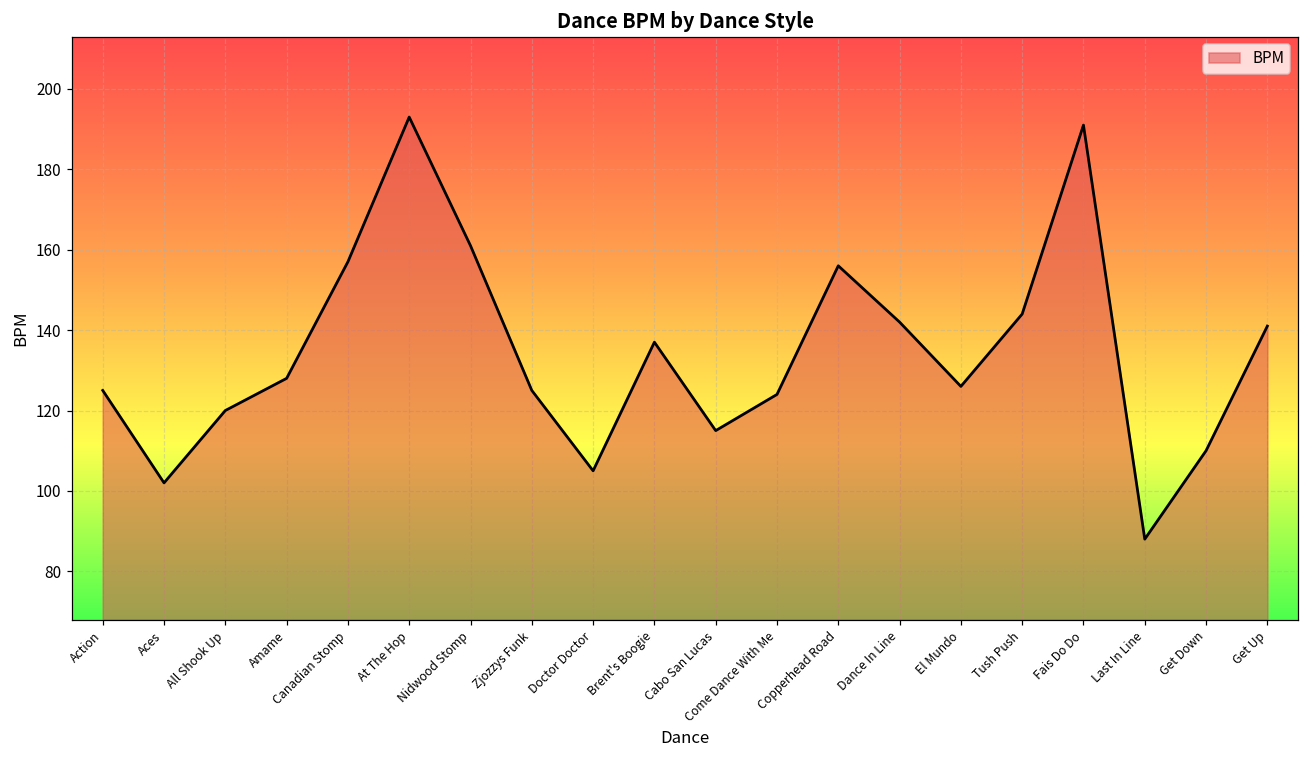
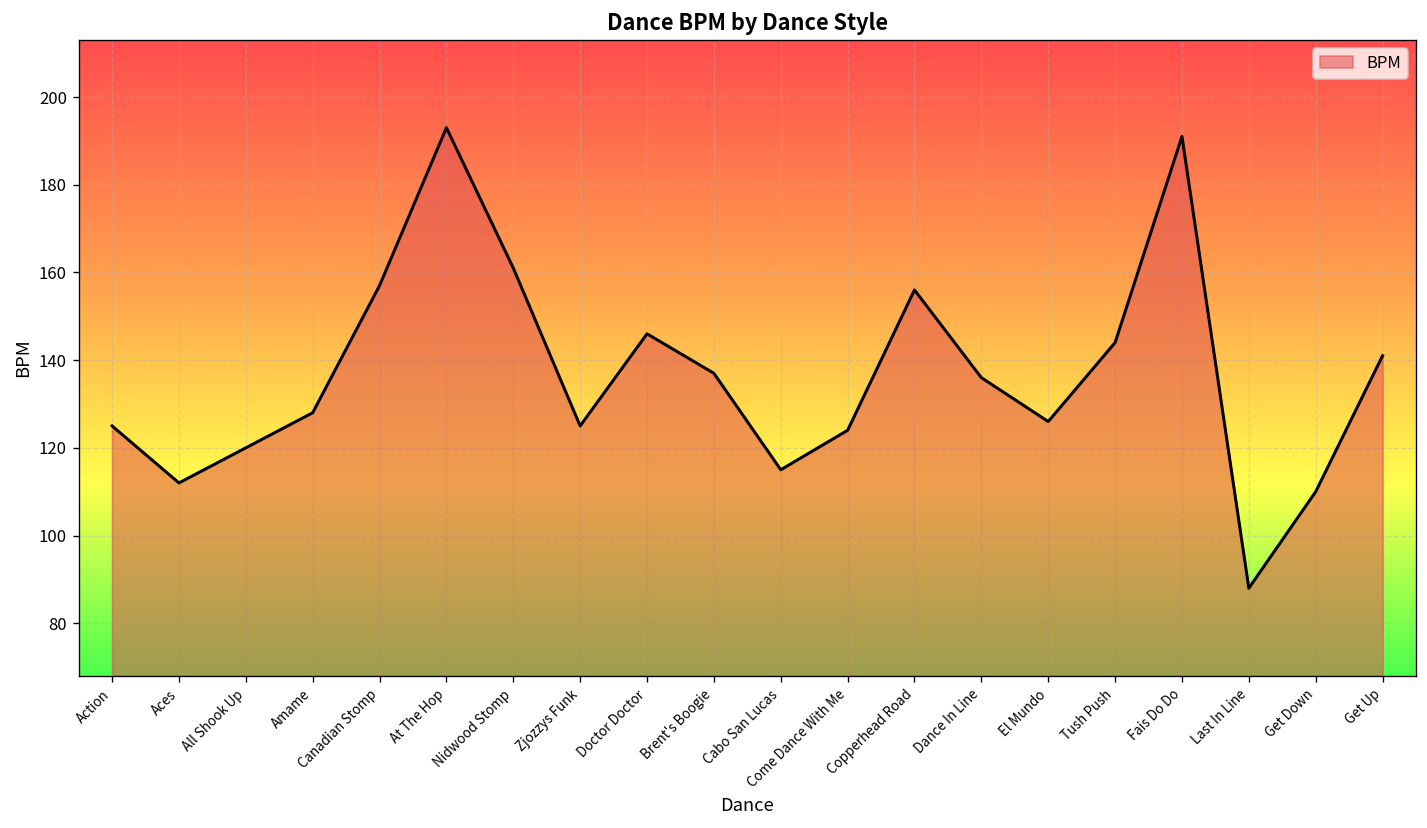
  {
    "Action": 125,
-   "Aces": 102,
+   "Aces": 112,
    "All Shook Up": 120,
    "Amame": 128,
    "Canadian Stomp": 157,
    "At The Hop": 193,
    "Nidwood Stomp": 161,
    "Zjozzys Funk": 125,
-   "Doctor Doctor": 105,
+   "Doctor Doctor": 146,
    "Brent's Boogie": 137,
    "Cabo San Lucas": 115,
    "Come Dance With Me": 124,
    "Copperhead Road": 156,
-   "Dance In Line": 142,
+   "Dance In Line": 136,
    "El Mundo": 126,
    "Tush Push": 144,
    "Fais Do Do": 191,
    "Last In Line": 88,
    "Get Down": 110,
    "Get Up": 141
  }
